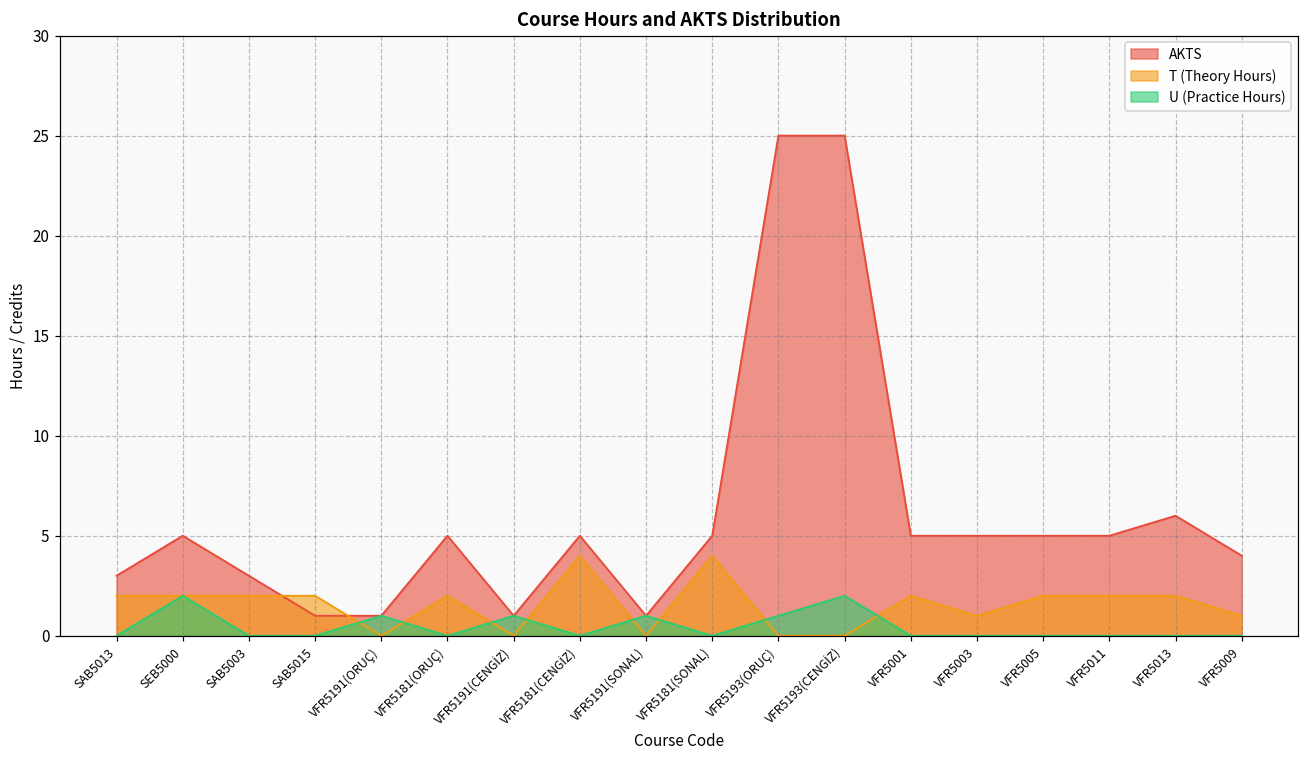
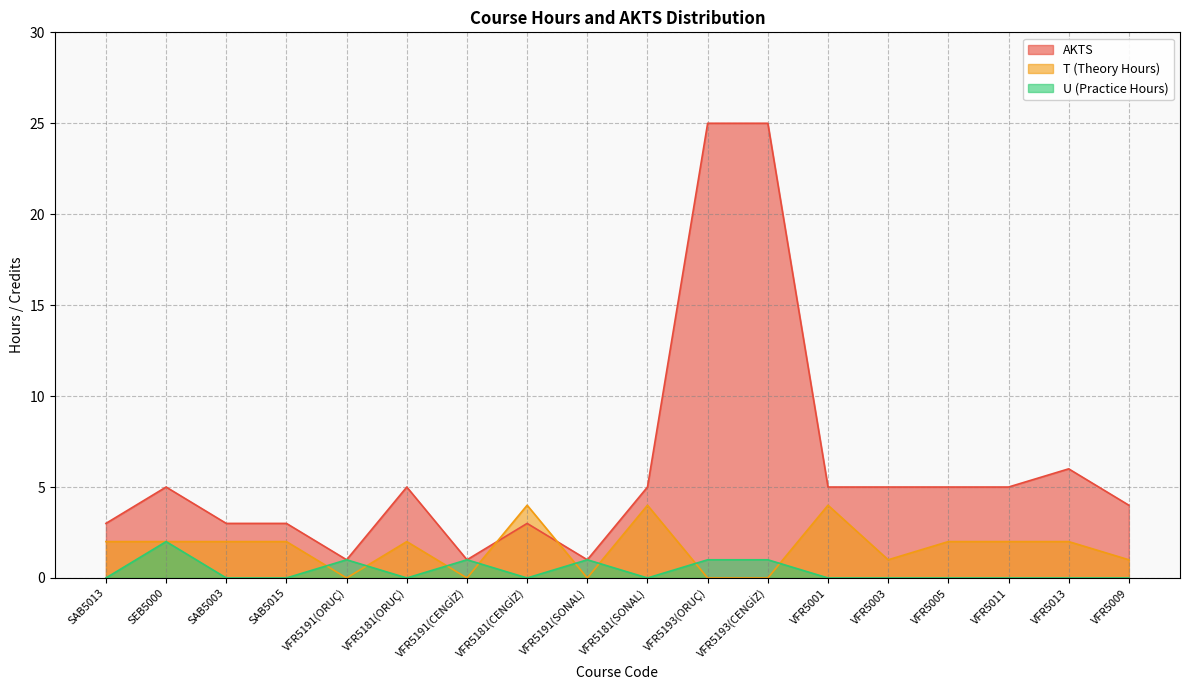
  {
    "AKTS": {
      "SAB5013": 3,
      "SEB5000": 5,
      "SAB5003": 3,
-     "SAB5015": 1,
+     "SAB5015": 3,
      "VFR5181(ORUÇ)": 5,
-     "VFR5181(CENGİZ)": 5,
+     "VFR5181(CENGİZ)": 3,
      "VFR5181(SONAL)": 5,
      "VFR5193(ORUÇ)": 25,
      "VFR5193(CENGİZ)": 25,
      "VFR5001": 5,
      "VFR5003": 5,
      "VFR5005": 5,
      "VFR5011": 5,
      "VFR5013": 6,
      "VFR5009": 4
    },
    "T (Theory Hours)": {
      "SAB5013": 2,
      "SAB5003": 2,
      "SAB5015": 2,
      "VFR5191(ORUÇ)": 0,
      "VFR5181(ORUÇ)": 2,
      "VFR5191(CENGİZ)": 0,
      "VFR5181(CENGİZ)": 4,
      "VFR5191(SONAL)": 0,
      "VFR5181(SONAL)": 4,
      "VFR5193(ORUÇ)": 0,
      "VFR5193(CENGİZ)": 0,
-     "VFR5001": 2,
+     "VFR5001": 4,
      "VFR5003": 1,
      "VFR5005": 2,
      "VFR5011": 2,
      "VFR5013": 2,
      "VFR5009": 1
    },
    "U (Practice Hours)": {
      "SAB5013": 0,
      "SAB5003": 0,
      "SAB5015": 0,
      "VFR5181(ORUÇ)": 0,
      "VFR5181(CENGİZ)": 0,
      "VFR5181(SONAL)": 0,
      "VFR5193(ORUÇ)": 1,
-     "VFR5193(CENGİZ)": 2,
+     "VFR5193(CENGİZ)": 1,
      "VFR5001": 0,
      "VFR5003": 0,
      "VFR5005": 0,
      "VFR5011": 0,
      "VFR5013": 0,
      "VFR5009": 0
    }
  }
